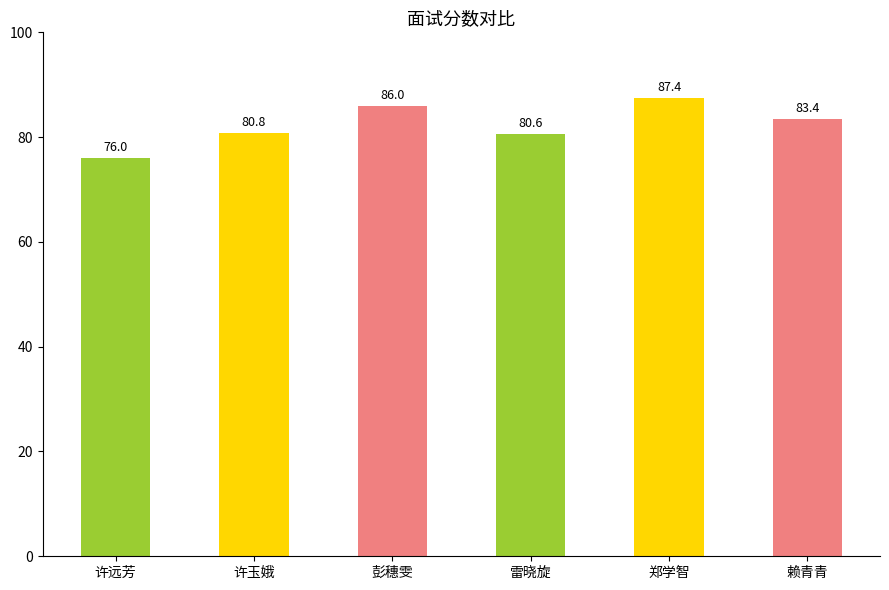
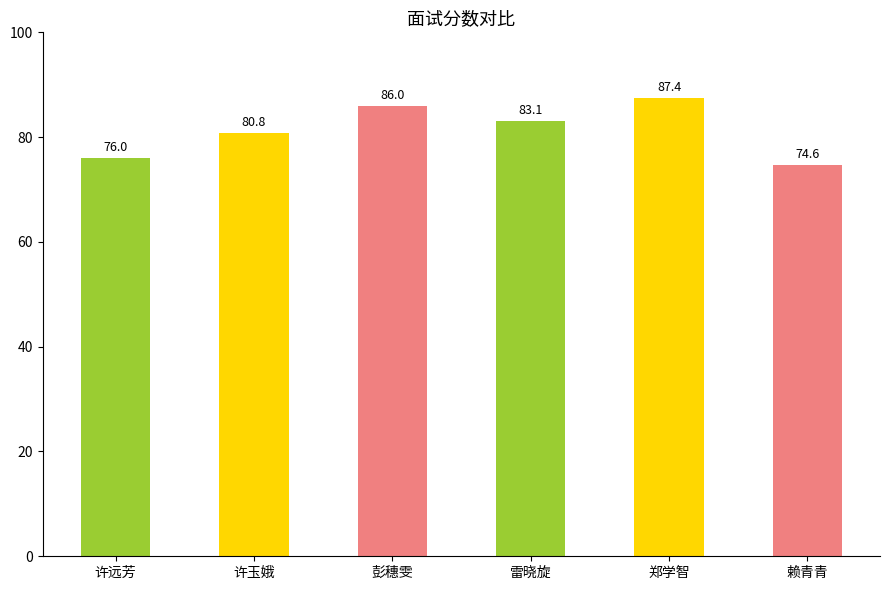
  {
    "许远芳": 76.0,
    "许玉娥": 80.8,
    "彭穗雯": 86.0,
-   "雷晓旋": 80.6,
+   "雷晓旋": 83.1,
    "郑学智": 87.4,
-   "赖青青": 83.4
+   "赖青青": 74.6
  }
